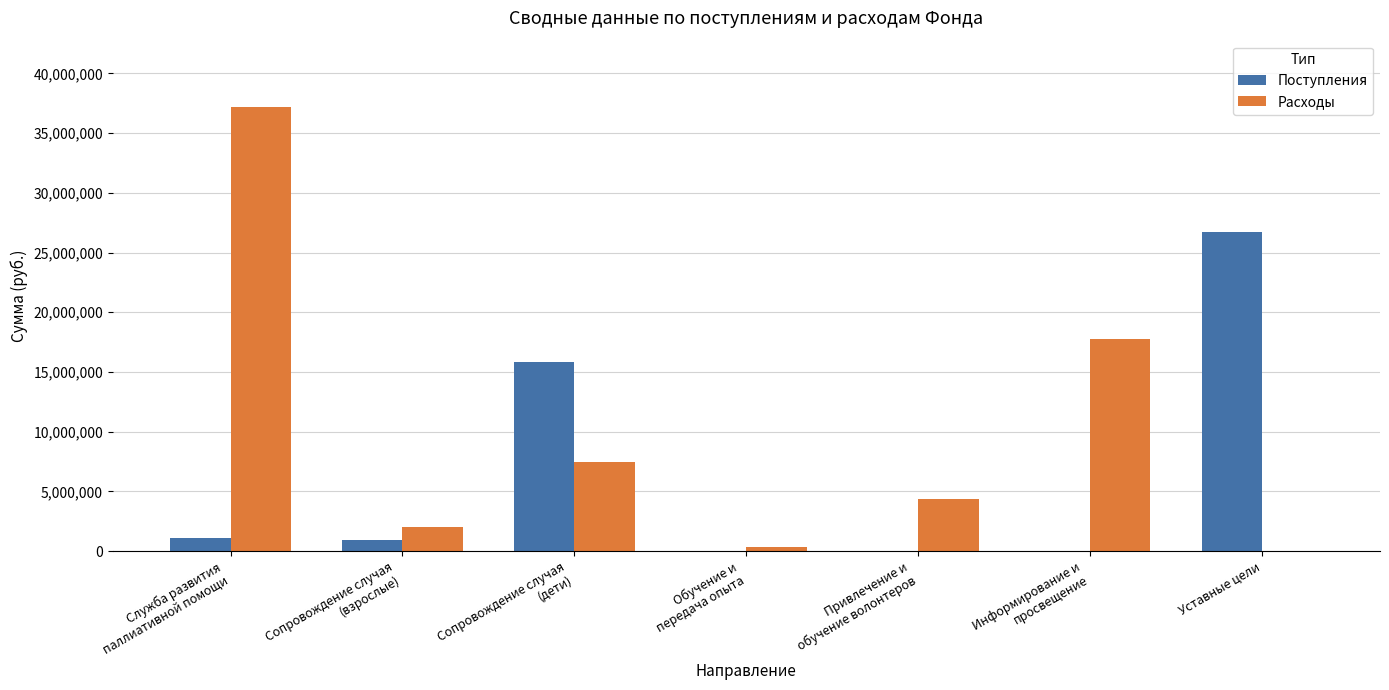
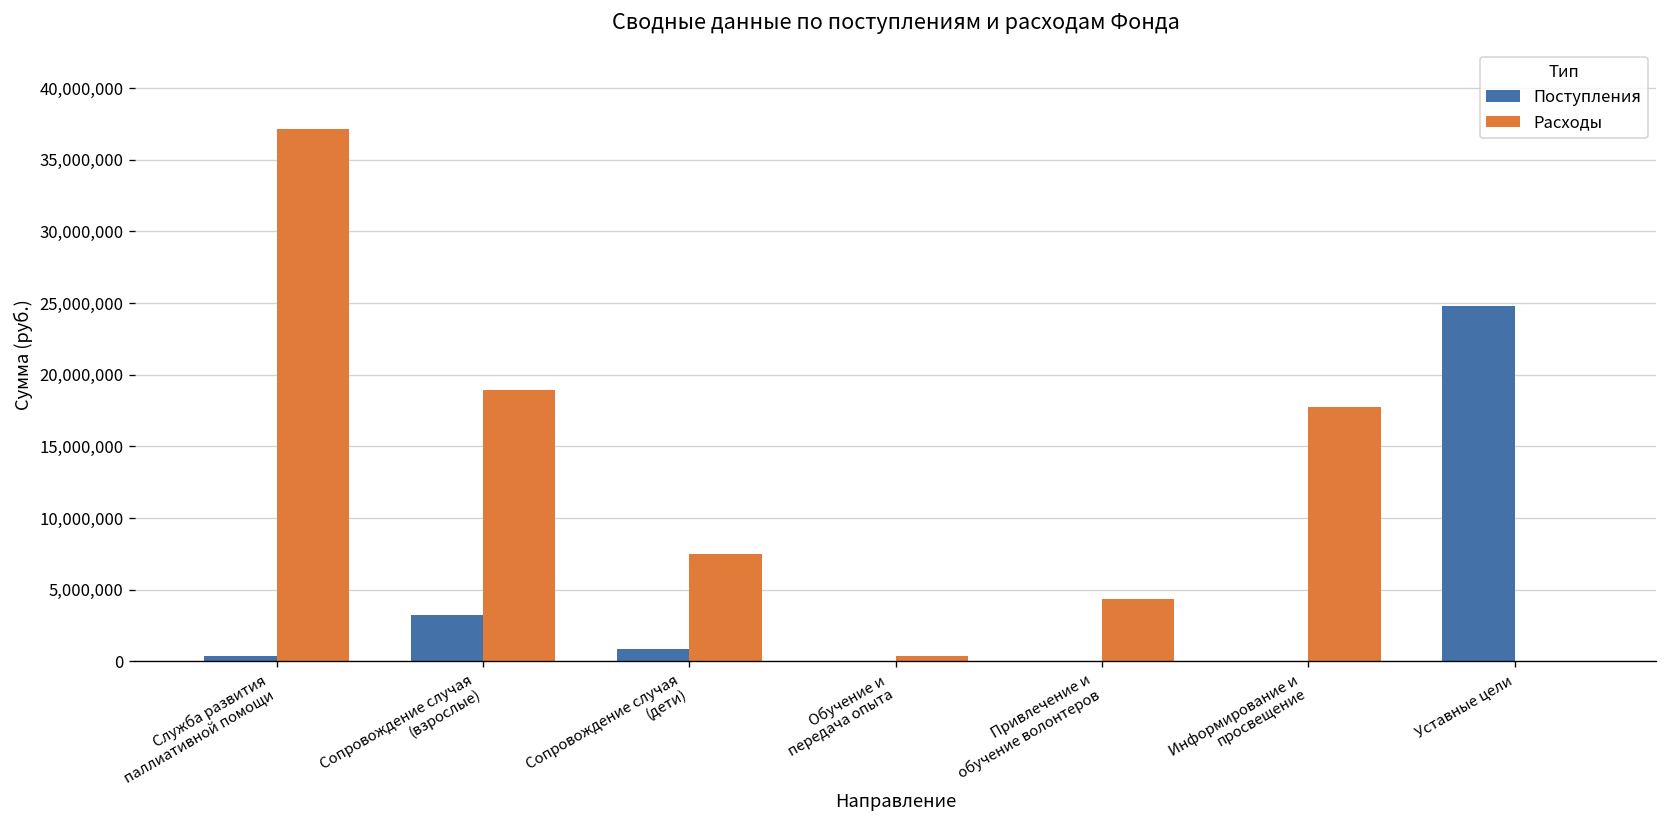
  {
    "Поступления": {
-     "Служба развития паллиативной помощи": "1,100,000",
-     "Сопровождение случая (взрослые)": "900,000",
-     "Сопровождение случая (дети)": "15,800,000",
-     "Уставные цели": "26,700,000"
+     "Служба развития паллиативной помощи": "400,000",
+     "Сопровождение случая (взрослые)": "3,200,000",
+     "Сопровождение случая (дети)": "800,000",
+     "Уставные цели": "24,800,000"
    },
    "Расходы": {
      "Служба развития паллиативной помощи": "37,200,000",
-     "Сопровождение случая (взрослые)": "2,000,000",
+     "Сопровождение случая (взрослые)": "18,900,000",
      "Сопровождение случая (дети)": "7,500,000",
      "Обучение и передача опыта": "400,000",
      "Привлечение и обучение волонтеров": "4,400,000",
      "Информирование и просвещение": "17,800,000",
      "Уставные цели": "0"
    }
  }
